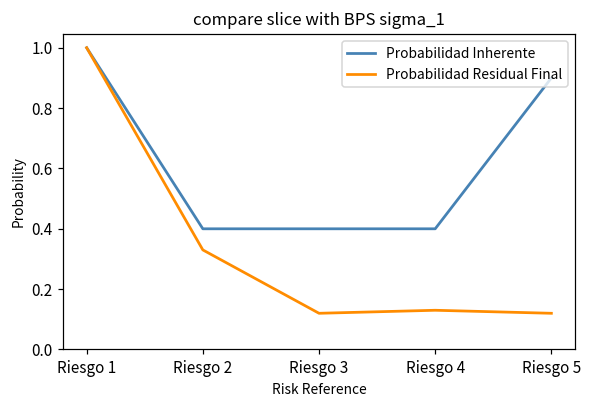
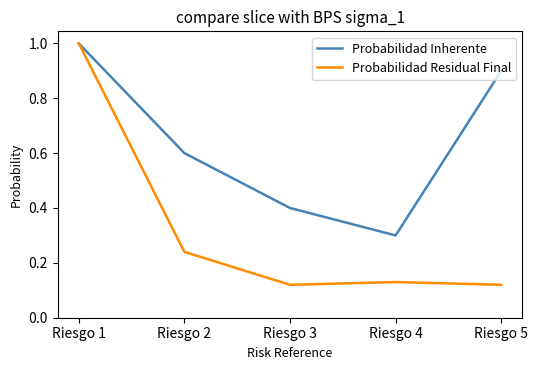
  {
    "Probabilidad Inherente": {
-     "Riesgo 2": 0.4,
+     "Riesgo 2": 0.6,
      "Riesgo 3": 0.4,
-     "Riesgo 4": 0.4
+     "Riesgo 4": 0.3
    },
    "Probabilidad Residual Final": {
-     "Riesgo 2": 0.33,
+     "Riesgo 2": 0.24,
      "Riesgo 3": 0.12,
      "Riesgo 4": 0.13,
      "Riesgo 5": 0.12
    }
  }
